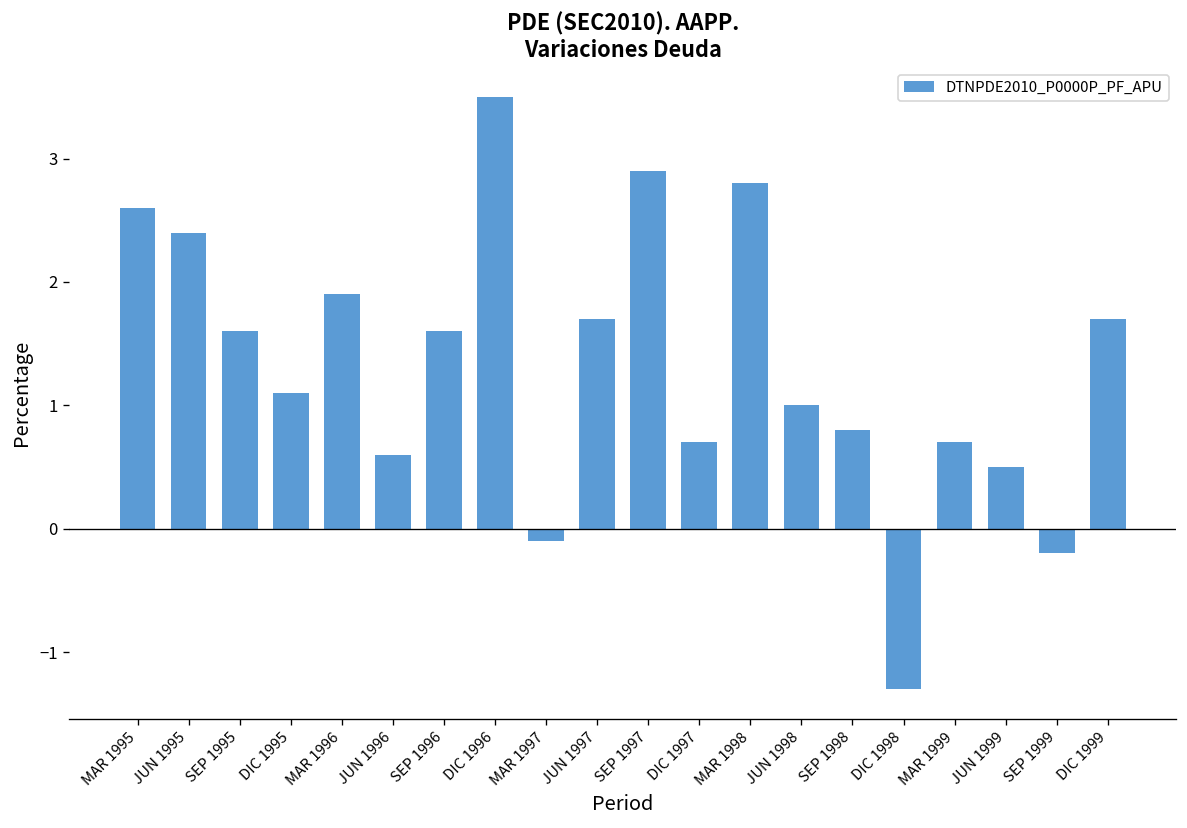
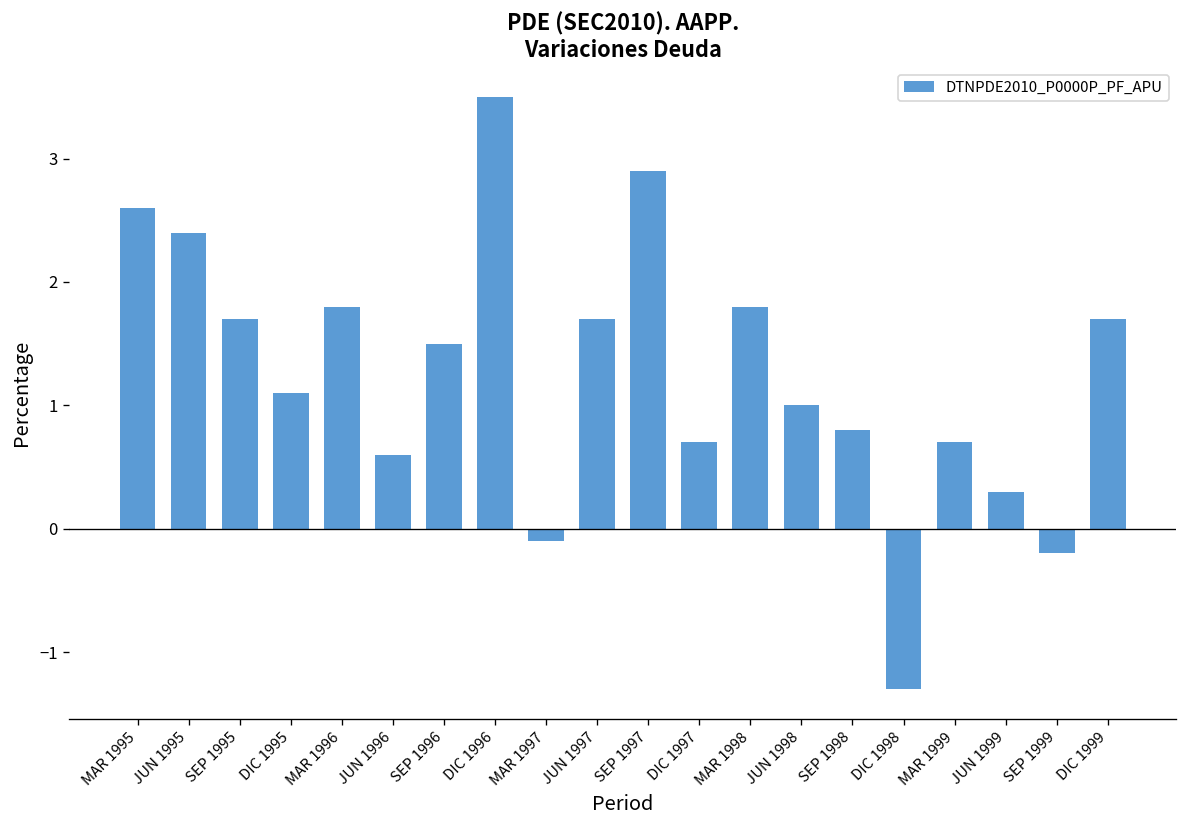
  {
    "MAR 1995": 2.6,
    "JUN 1995": 2.4,
-   "SEP 1995": 1.6,
+   "SEP 1995": 1.7,
    "DIC 1995": 1.1,
-   "MAR 1996": 1.9,
+   "MAR 1996": 1.8,
    "JUN 1996": 0.6,
-   "SEP 1996": 1.6,
+   "SEP 1996": 1.5,
    "DIC 1996": 3.5,
    "MAR 1997": -0.1,
    "JUN 1997": 1.7,
    "SEP 1997": 2.9,
    "DIC 1997": 0.7,
-   "MAR 1998": 2.8,
+   "MAR 1998": 1.8,
    "JUN 1998": 1.0,
    "SEP 1998": 0.8,
    "DIC 1998": -1.3,
    "MAR 1999": 0.7,
-   "JUN 1999": 0.5,
+   "JUN 1999": 0.3,
    "SEP 1999": -0.2,
    "DIC 1999": 1.7
  }
